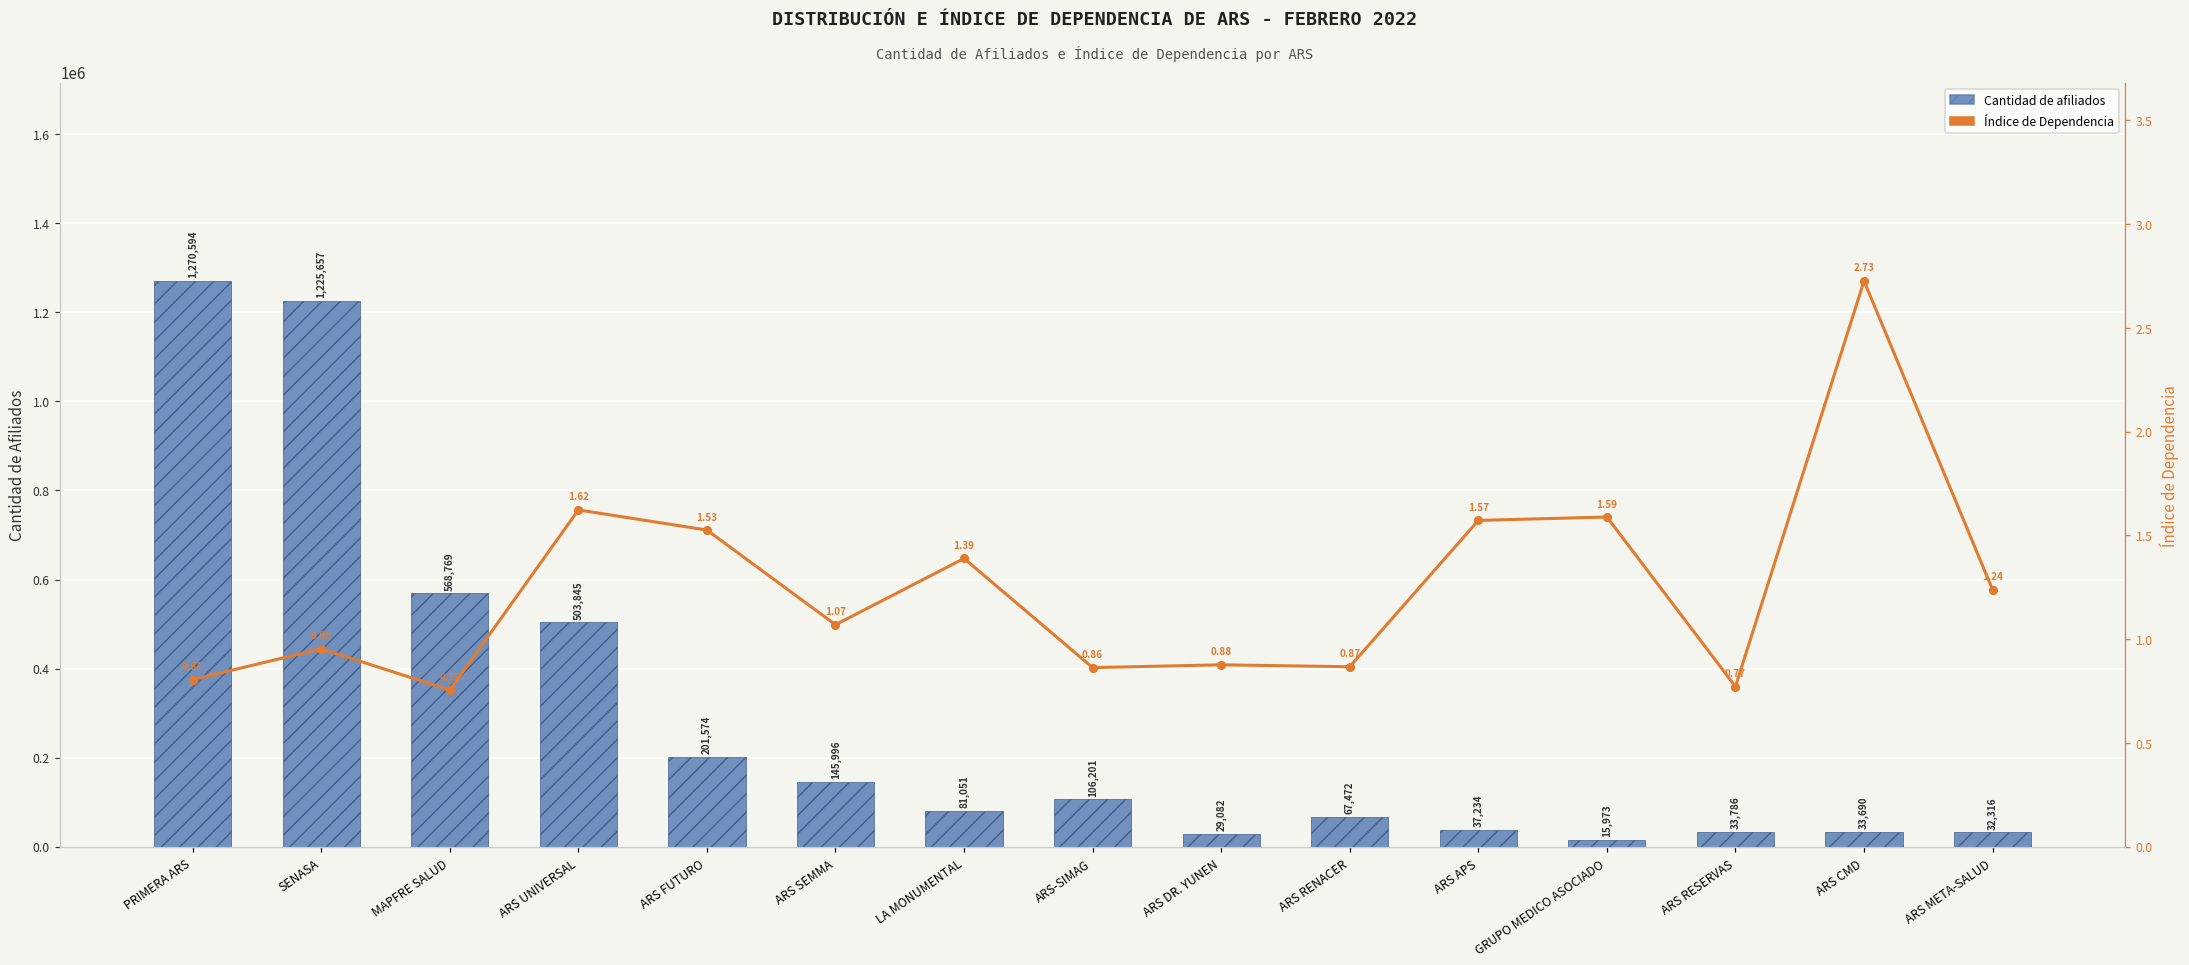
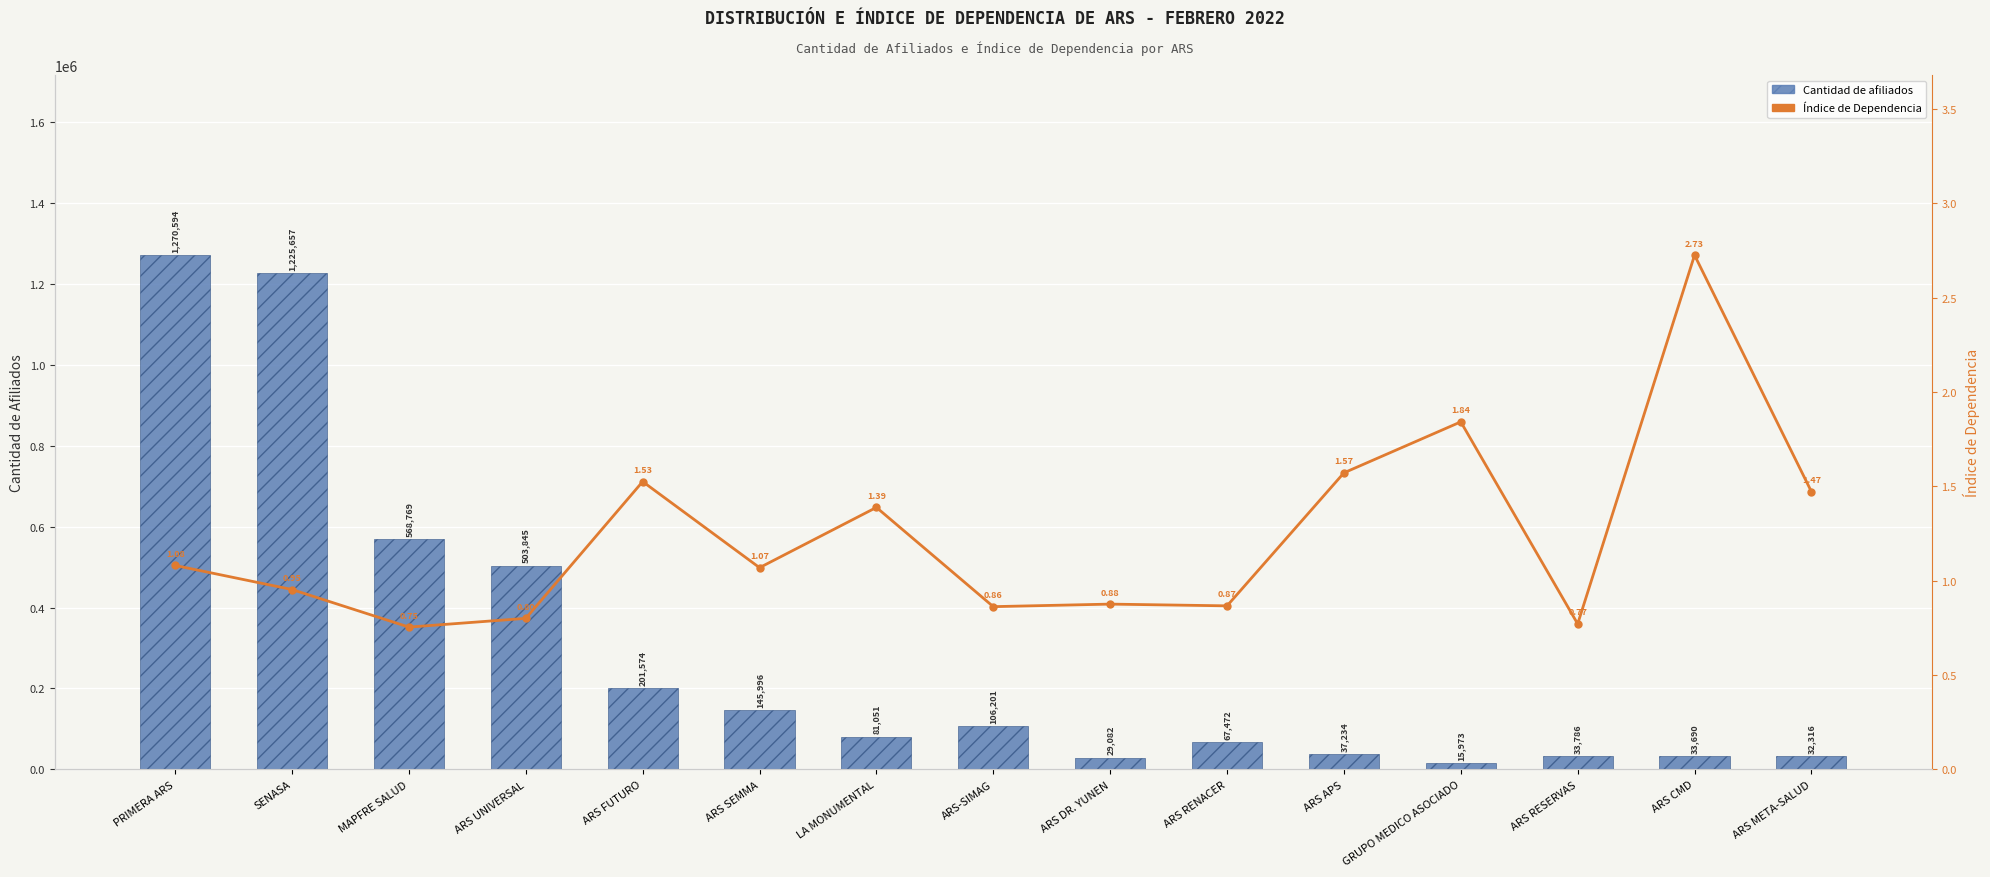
  {
    "Cantidad de afiliados": {
      "PRIMERA ARS": "1,270,594",
      "SENASA": "1,225,657",
      "MAPFRE SALUD": "568,769",
      "ARS UNIVERSAL": "503,845",
      "ARS FUTURO": "201,574",
      "ARS SEMMA": "145,996",
      "LA MONUMENTAL": "81,051",
      "ARS-SIMAG": "106,201",
      "ARS DR. YUNEN": "29,082",
      "ARS RENACER": "67,472",
      "ARS APS": "37,234",
      "GRUPO MEDICO ASOCIADO": "15,973",
      "ARS RESERVAS": "33,786",
      "ARS CMD": "33,690",
      "ARS META-SALUD": "32,316"
    },
    "Índice de Dependencia": {
-     "PRIMERA ARS": "0.81",
+     "PRIMERA ARS": "1.08",
      "SENASA": "0.95",
      "MAPFRE SALUD": "0.75",
-     "ARS UNIVERSAL": "1.62",
+     "ARS UNIVERSAL": "0.80",
      "ARS FUTURO": "1.53",
      "ARS SEMMA": "1.07",
      "LA MONUMENTAL": "1.39",
      "ARS-SIMAG": "0.86",
      "ARS DR. YUNEN": "0.88",
      "ARS RENACER": "0.87",
      "ARS APS": "1.57",
-     "GRUPO MEDICO ASOCIADO": "1.59",
+     "GRUPO MEDICO ASOCIADO": "1.84",
      "ARS RESERVAS": "0.77",
      "ARS CMD": "2.73",
-     "ARS META-SALUD": "1.24"
+     "ARS META-SALUD": "1.47"
    }
  }
